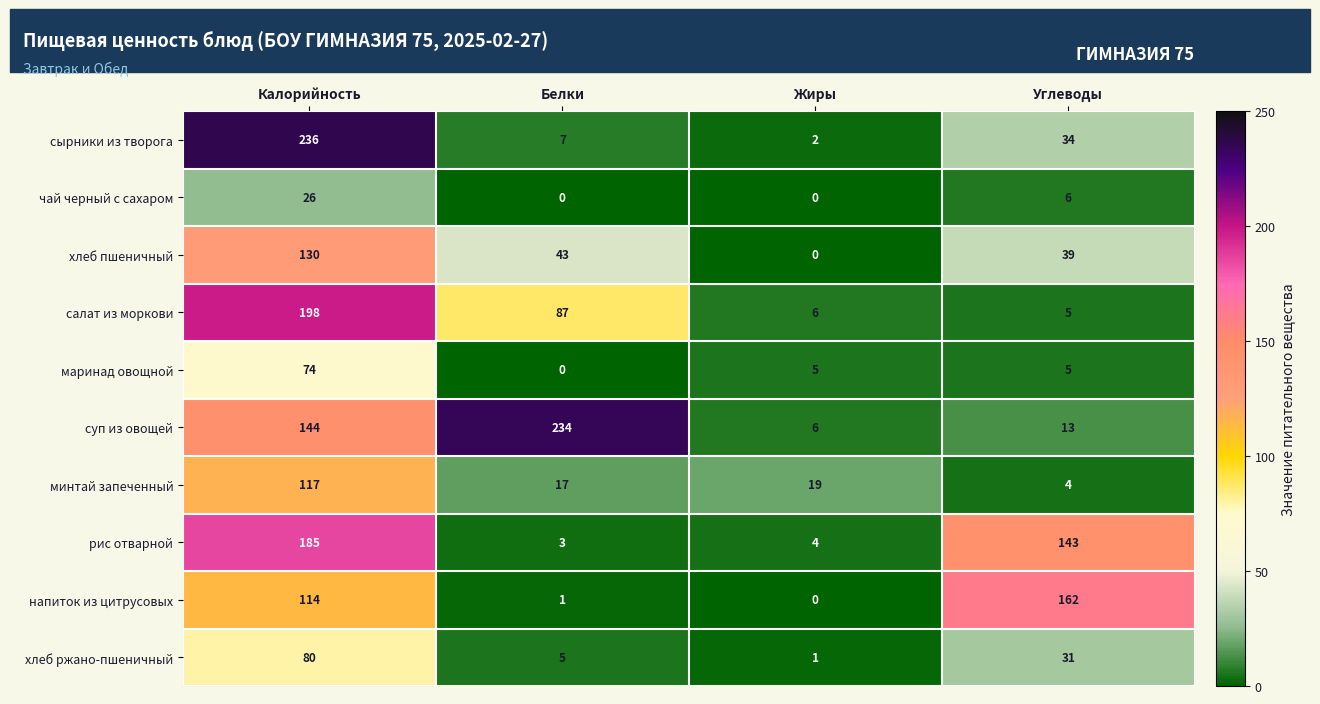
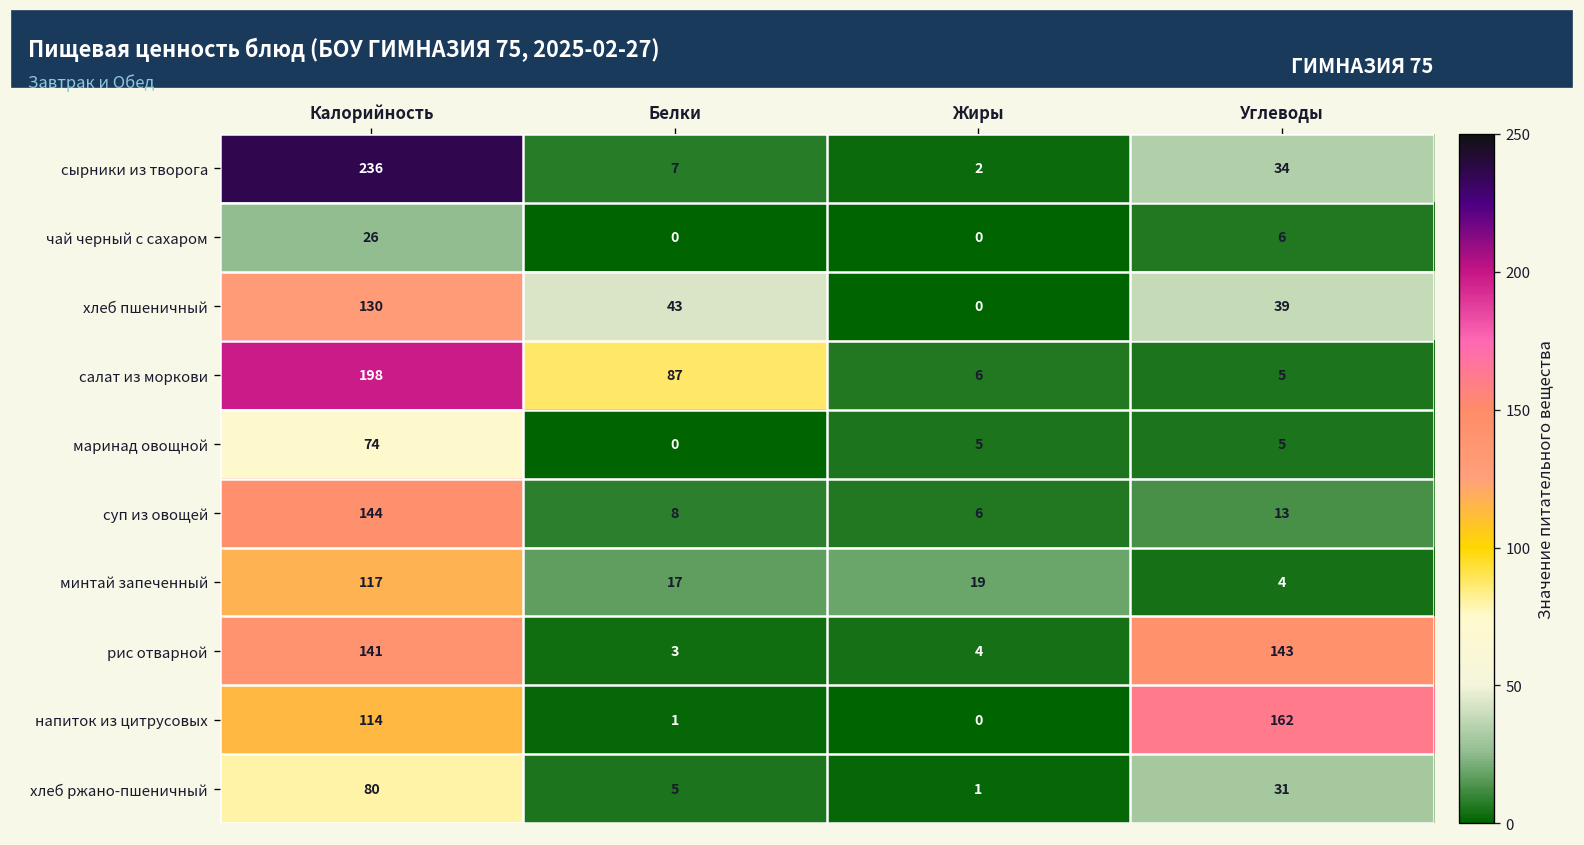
  {
    "сырники из творога": {
      "Калорийность": 236,
      "Белки": 7,
      "Жиры": 2,
      "Углеводы": 34
    },
    "чай черный с сахаром": {
      "Калорийность": 26,
      "Белки": 0,
      "Жиры": 0,
      "Углеводы": 6
    },
    "хлеб пшеничный": {
      "Калорийность": 130,
      "Белки": 43,
      "Жиры": 0,
      "Углеводы": 39
    },
    "салат из моркови": {
      "Калорийность": 198,
      "Белки": 87,
      "Жиры": 6,
      "Углеводы": 5
    },
    "маринад овощной": {
      "Калорийность": 74,
      "Белки": 0,
      "Жиры": 5,
      "Углеводы": 5
    },
    "суп из овощей": {
      "Калорийность": 144,
-     "Белки": 234,
+     "Белки": 8,
      "Жиры": 6,
      "Углеводы": 13
    },
    "минтай запеченный": {
      "Калорийность": 117,
      "Белки": 17,
      "Жиры": 19,
      "Углеводы": 4
    },
    "рис отварной": {
-     "Калорийность": 185,
+     "Калорийность": 141,
      "Белки": 3,
      "Жиры": 4,
      "Углеводы": 143
    },
    "напиток из цитрусовых": {
      "Калорийность": 114,
      "Белки": 1,
      "Жиры": 0,
      "Углеводы": 162
    },
    "хлеб ржано-пшеничный": {
      "Калорийность": 80,
      "Белки": 5,
      "Жиры": 1,
      "Углеводы": 31
    }
  }
